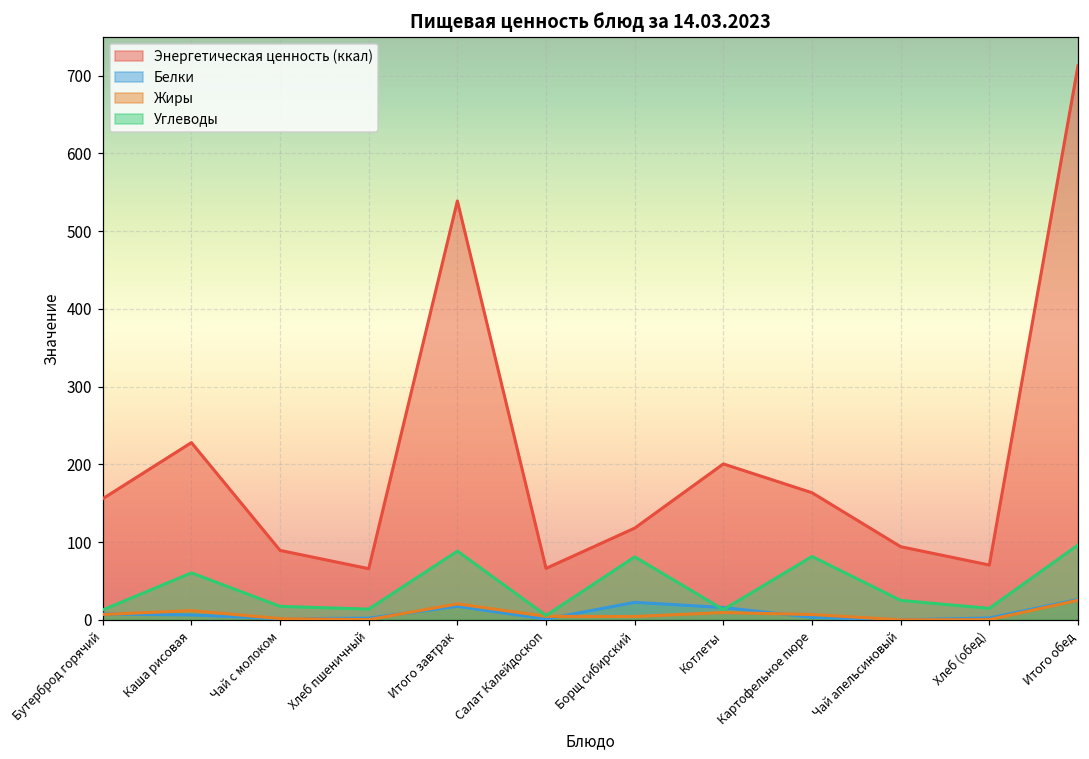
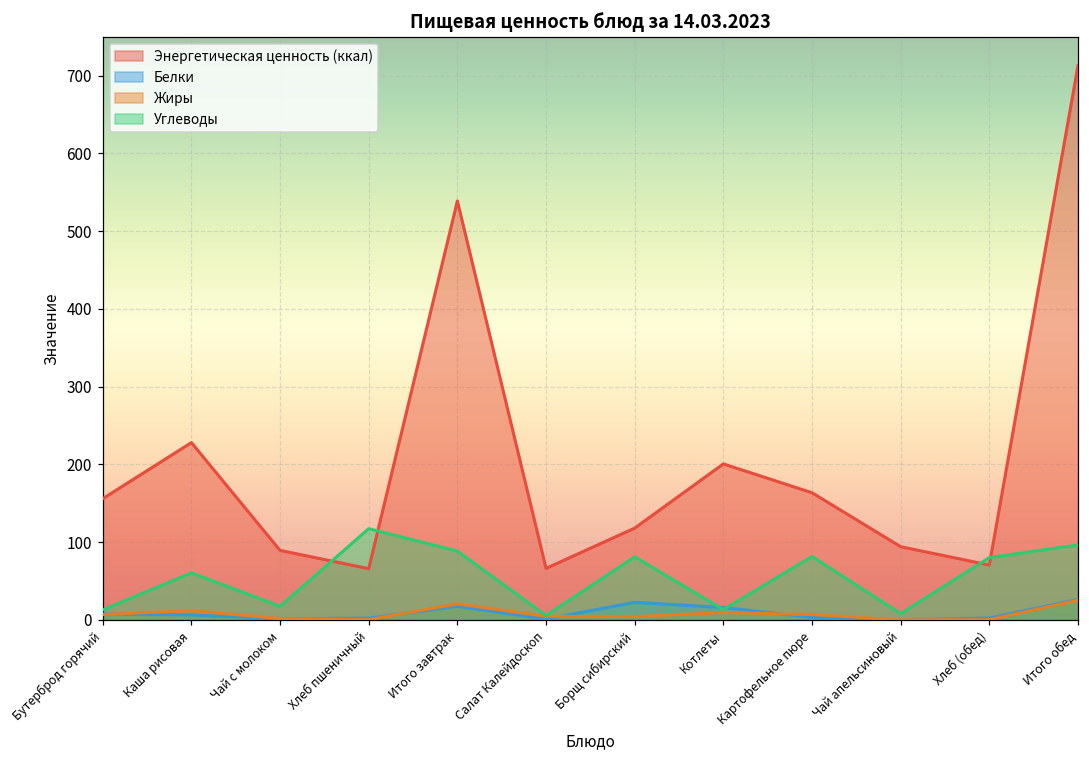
  {
    "Белки": {
      "Каша рисовая": 10,
      "Борщ сибирский": 20,
      "Картофельное пюре": 0
    },
    "Углеводы": {
      "Бутерброд горячий": 10,
      "Каша рисовая": 60,
      "Чай с молоком": 20,
-     "Хлеб пшеничный": 10,
+     "Хлеб пшеничный": 120,
      "Итого завтрак": 90,
      "Борщ сибирский": 80,
      "Картофельное пюре": 80,
-     "Чай апельсиновый": 30,
-     "Хлеб (обед)": 10,
+     "Чай апельсиновый": 10,
+     "Хлеб (обед)": 80,
      "Итого обед": 100
    }
  }
